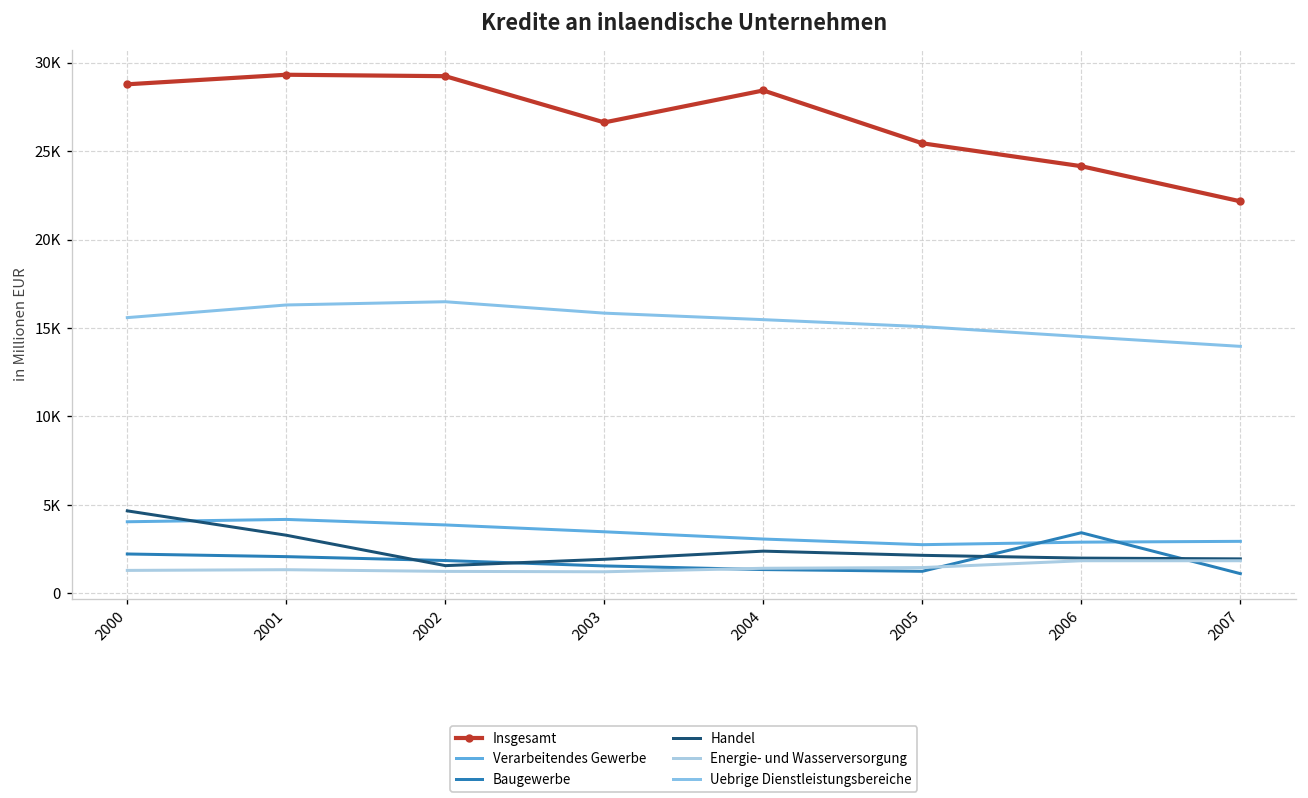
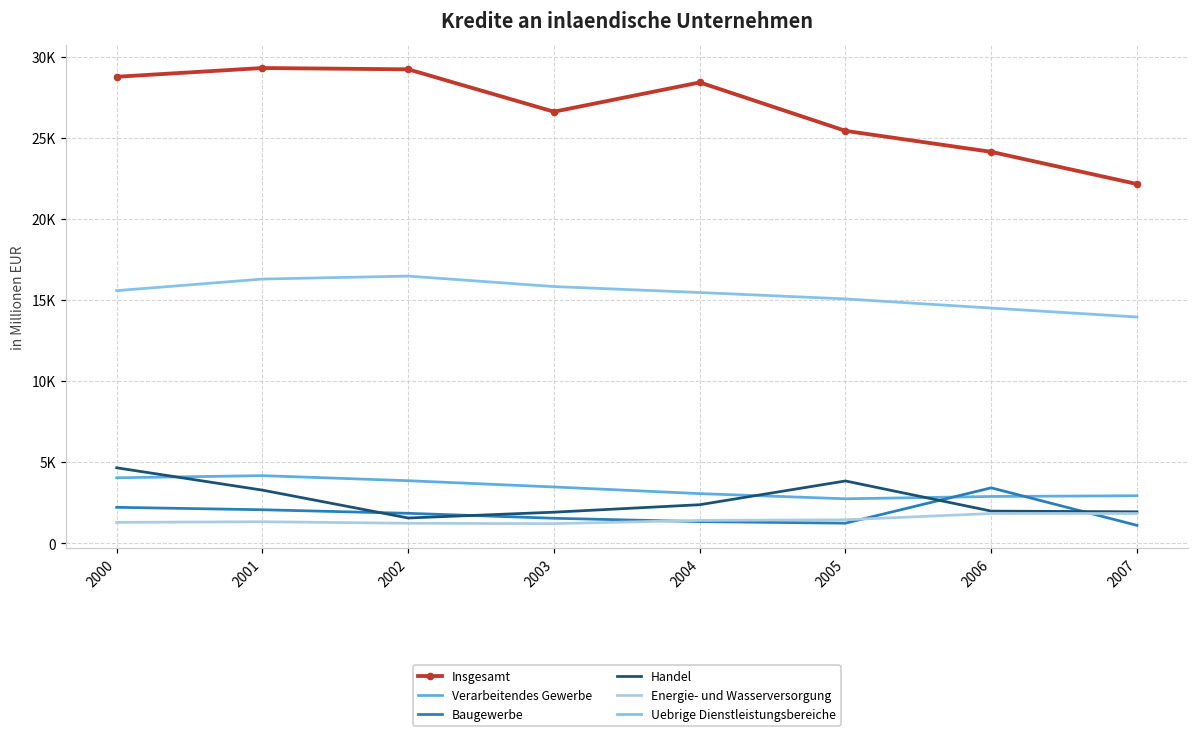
  {
    "Insgesamt": {
      "2000": 28800,
      "2001": 29300,
      "2002": 29200,
      "2003": 26600,
      "2004": 28400,
      "2005": 25400,
      "2006": 24100,
      "2007": 22200
    },
    "Baugewerbe": {
      "2000": 2200,
      "2001": 2100,
      "2002": 1900,
      "2003": 1500,
      "2005": 1200,
      "2006": 3400,
      "2007": 1100
    },
    "Handel": {
      "2000": 4700,
      "2001": 3300,
      "2002": 1600,
      "2003": 1900,
      "2004": 2400,
-     "2005": 2100
+     "2005": 3800
    }
  }
